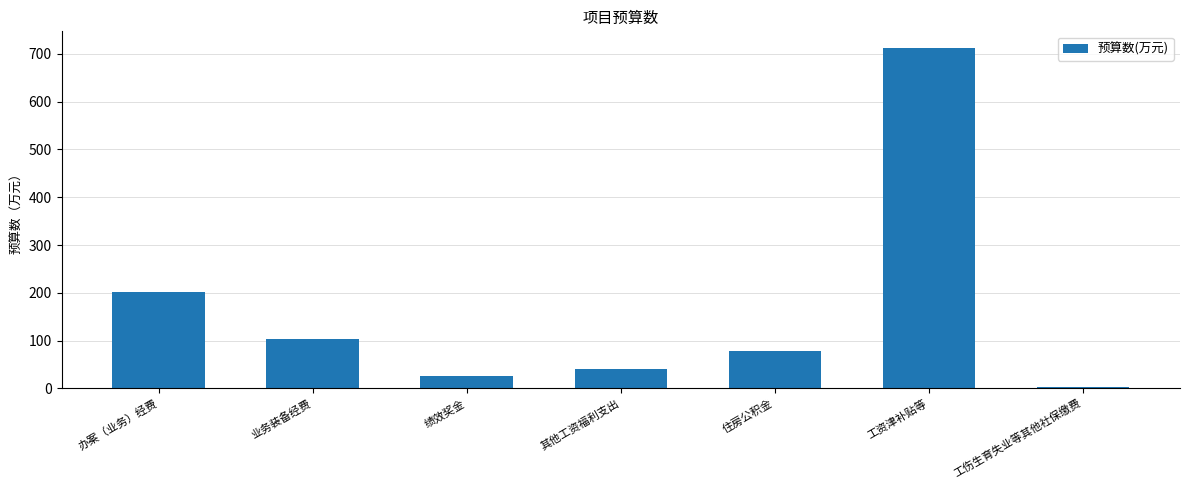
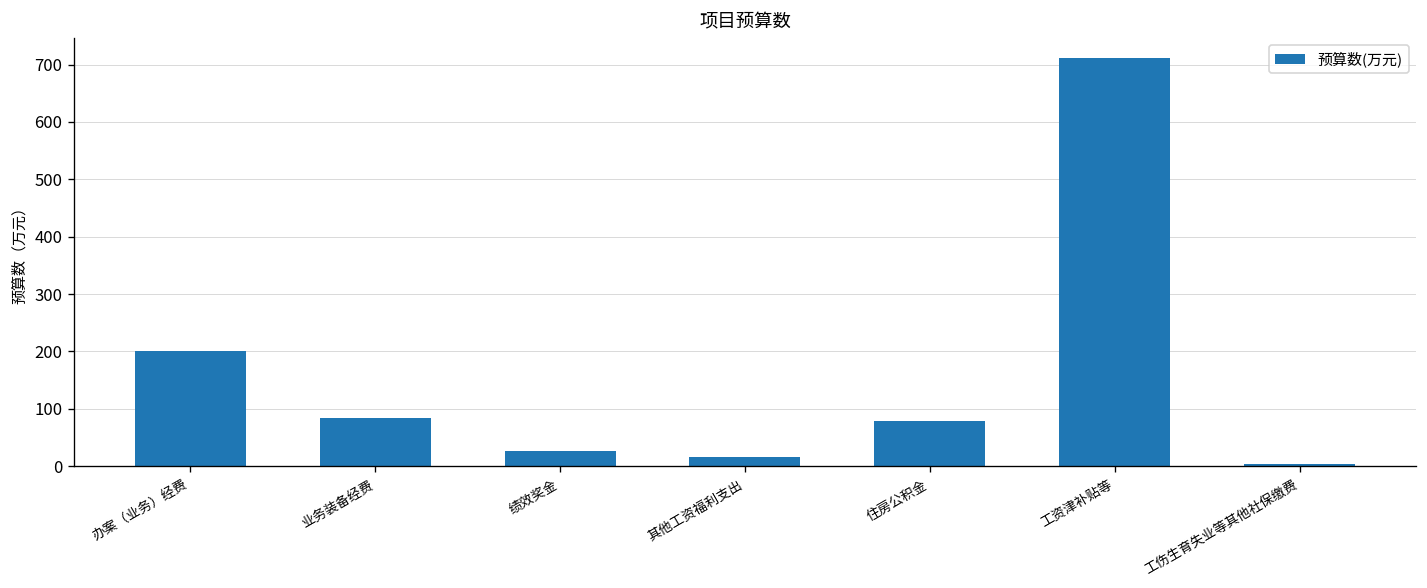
  {
    "办案（业务）经费": 200,
-   "业务装备经费": 100,
+   "业务装备经费": 80,
    "绩效奖金": 30,
-   "其他工资福利支出": 40,
+   "其他工资福利支出": 20,
    "住房公积金": 80,
    "工资津补贴等": 710
  }
